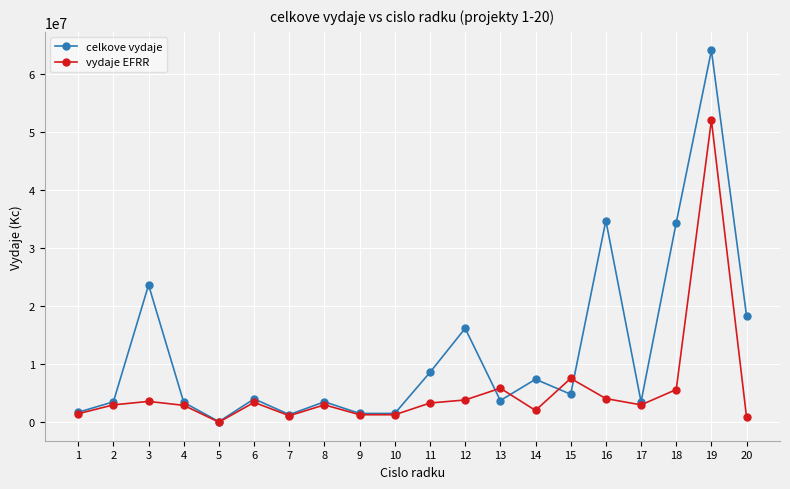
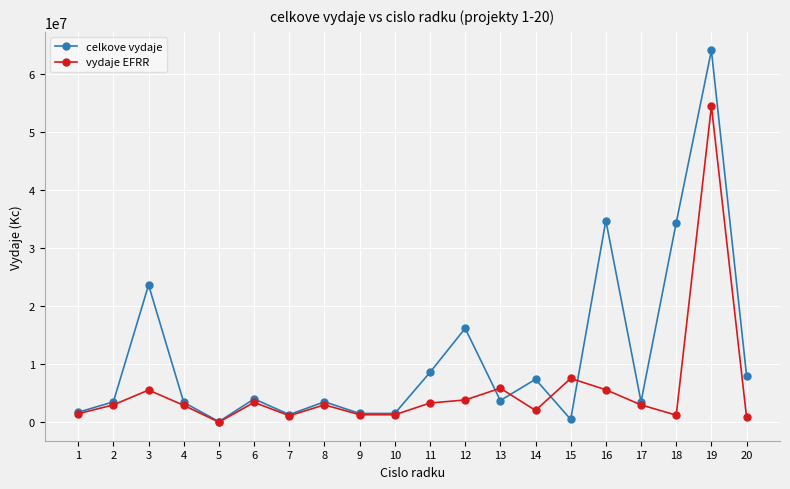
  {
    "celkove vydaje": {
      "2": 4000000,
      "3": 24000000,
      "4": 3000000,
      "6": 4000000,
      "8": 4000000,
      "11": 9000000,
      "12": 16000000,
      "13": 4000000,
      "14": 7000000,
-     "15": 5000000,
+     "15": 0,
      "16": 35000000,
      "17": 3000000,
      "18": 34000000,
      "19": 64000000,
-     "20": 18000000
+     "20": 8000000
    },
    "vydaje EFRR": {
      "2": 3000000,
-     "3": 4000000,
+     "3": 6000000,
      "4": 3000000,
      "6": 3000000,
      "8": 3000000,
      "11": 3000000,
      "12": 4000000,
      "13": 6000000,
      "14": 2000000,
      "15": 8000000,
-     "16": 4000000,
+     "16": 6000000,
      "17": 3000000,
-     "18": 6000000,
-     "19": 52000000,
+     "18": 1000000,
+     "19": 54000000,
      "20": 1000000
    }
  }
